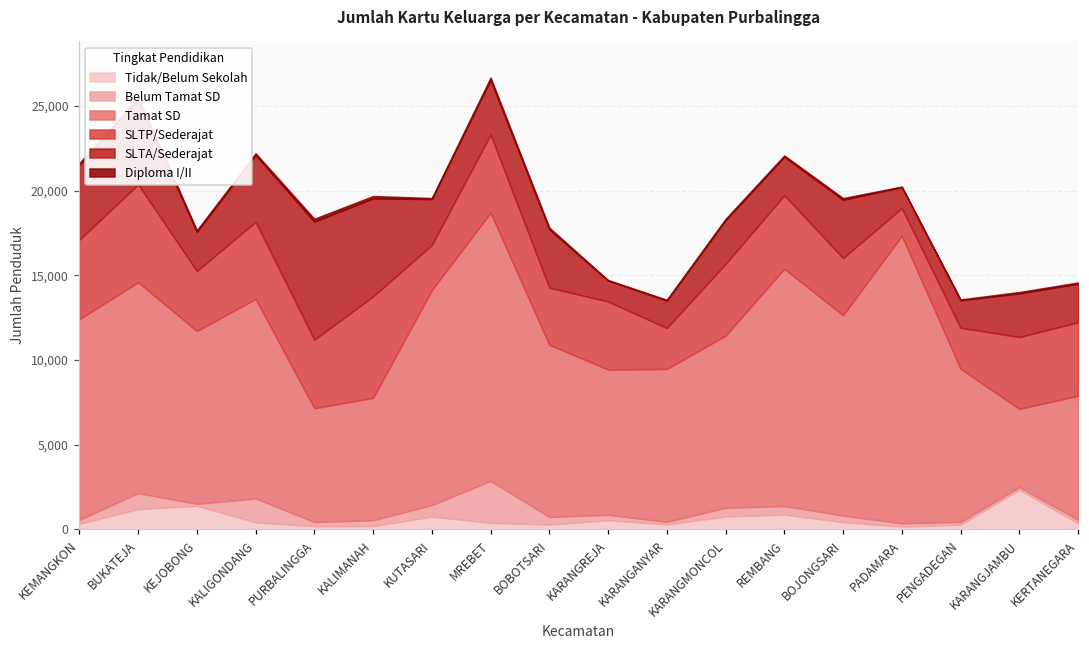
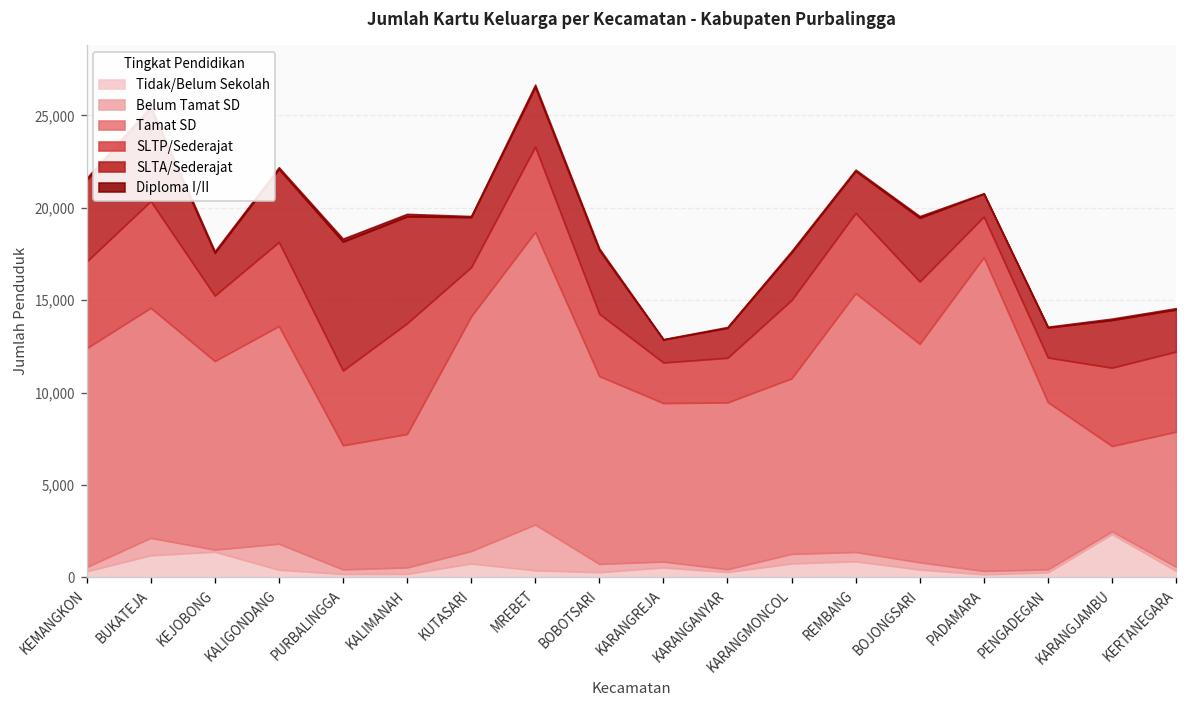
  {
    "Tamat SD": {
      "KEMANGKON": "11,800",
      "BUKATEJA": "12,500",
      "KEJOBONG": "10,200",
      "KALIGONDANG": "11,800",
      "PURBALINGGA": "6,700",
      "KALIMANAH": "7,200",
      "KUTASARI": "12,700",
      "MREBET": "15,800",
      "BOBOTSARI": "10,200",
      "KARANGREJA": "8,600",
      "KARANGANYAR": "9,000",
-     "KARANGMONCOL": "10,200",
+     "KARANGMONCOL": "9,500",
      "REMBANG": "14,000",
      "BOJONGSARI": "11,800",
      "PADAMARA": "17,000",
      "PENGADEGAN": "9,100",
      "KARANGJAMBU": "4,600",
      "KERTANEGARA": "7,300"
    },
    "SLTP/Sederajat": {
      "KEMANGKON": "4,700",
      "BUKATEJA": "5,800",
      "KEJOBONG": "3,500",
      "KALIGONDANG": "4,600",
      "PURBALINGGA": "4,000",
      "KALIMANAH": "6,000",
      "KUTASARI": "2,700",
      "MREBET": "4,600",
      "BOBOTSARI": "3,400",
-     "KARANGREJA": "4,000",
+     "KARANGREJA": "2,200",
      "KARANGANYAR": "2,400",
      "KARANGMONCOL": "4,200",
      "REMBANG": "4,300",
      "BOJONGSARI": "3,400",
-     "PADAMARA": "1,600",
+     "PADAMARA": "2,200",
      "PENGADEGAN": "2,400",
      "KARANGJAMBU": "4,200",
      "KERTANEGARA": "4,300"
    }
  }
